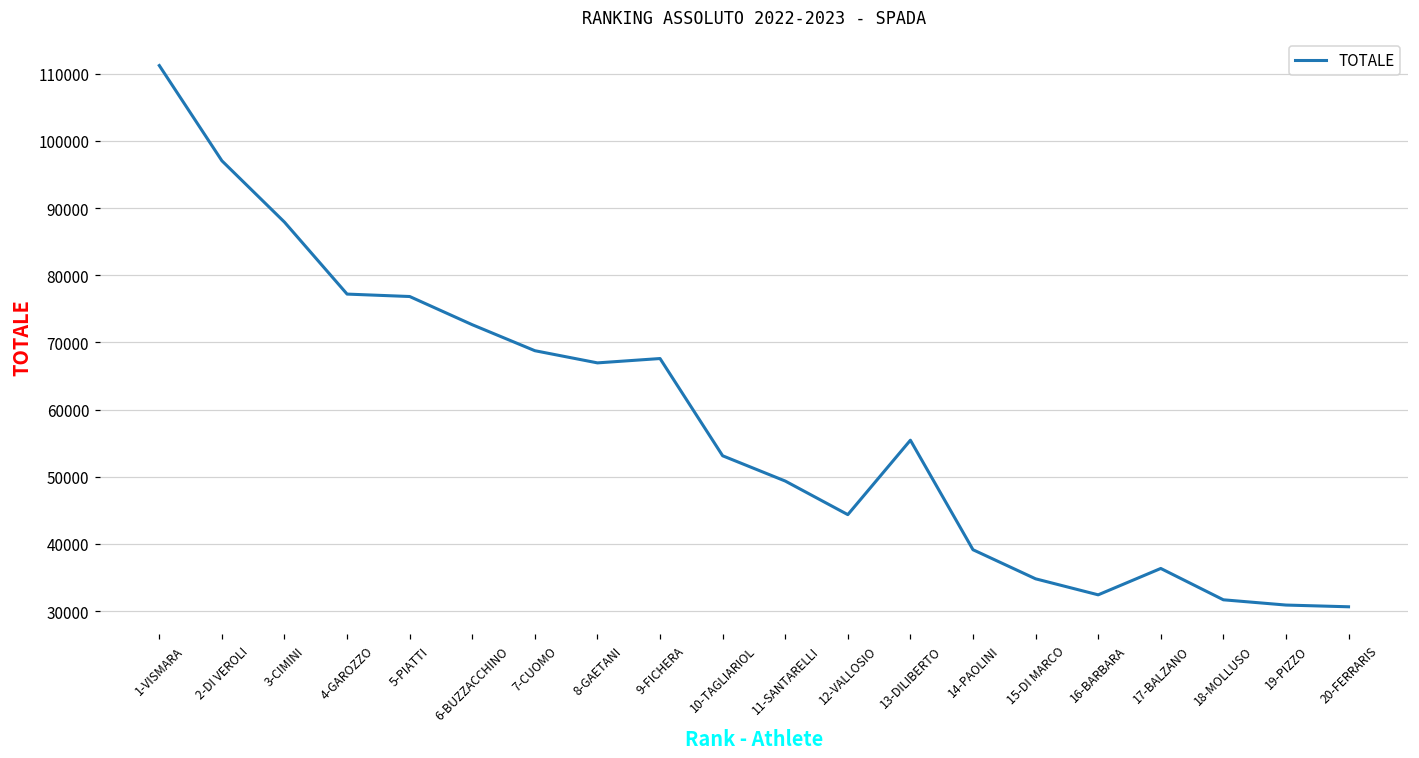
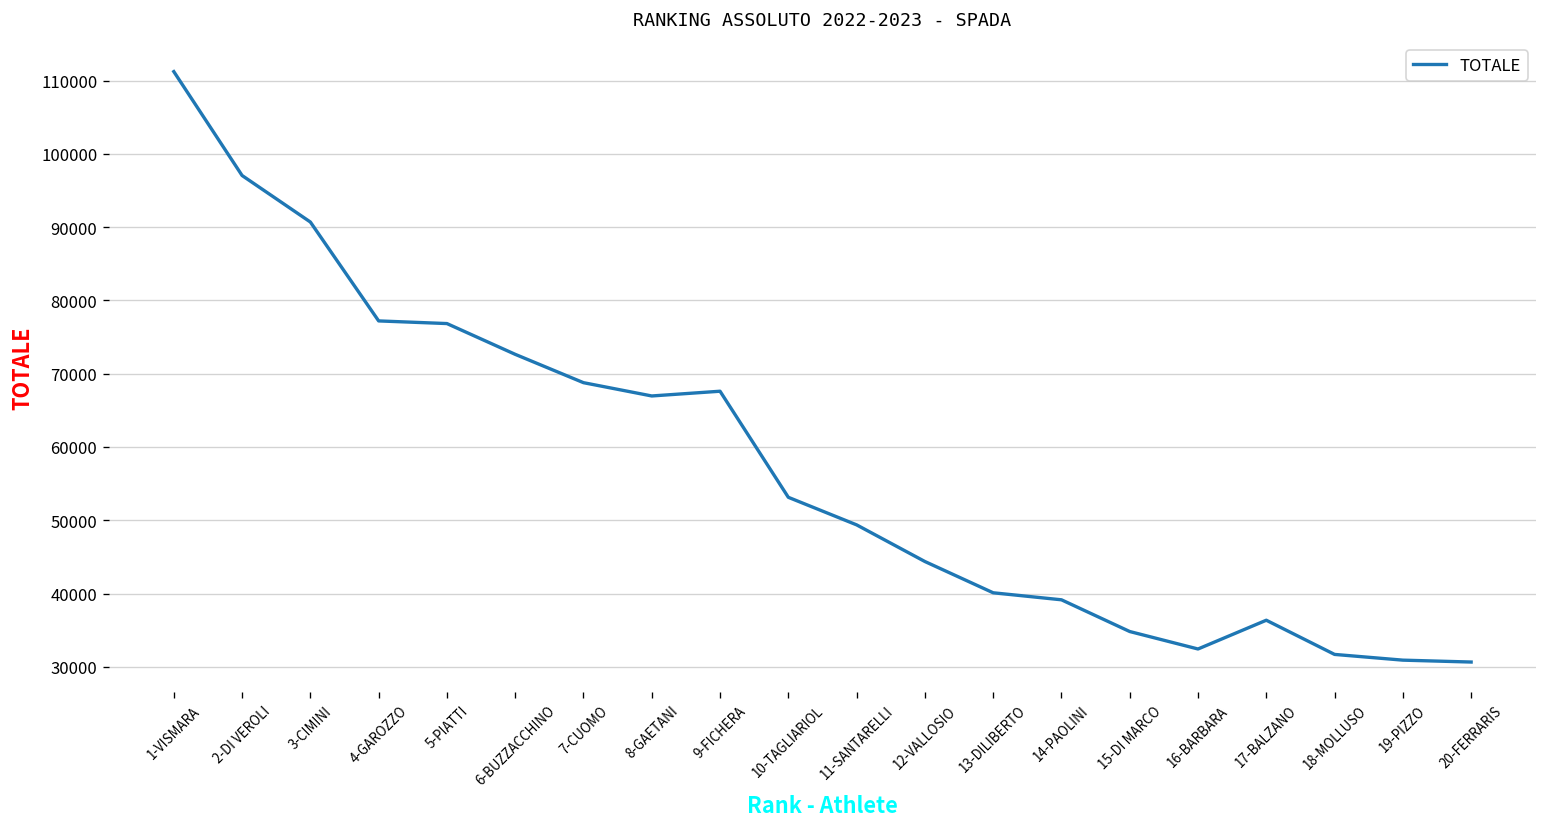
  {
    "1-VISMARA": 111000,
    "2-DI VEROLI": 97000,
-   "3-CIMINI": 88000,
+   "3-CIMINI": 91000,
    "4-GAROZZO": 77000,
    "5-PIATTI": 77000,
    "6-BUZZACCHINO": 73000,
    "7-CUOMO": 69000,
    "8-GAETANI": 67000,
    "9-FICHERA": 68000,
    "10-TAGLIARIOL": 53000,
    "11-SANTARELLI": 49000,
    "12-VALLOSIO": 44000,
-   "13-DILIBERTO": 55000,
+   "13-DILIBERTO": 40000,
    "14-PAOLINI": 39000,
    "15-DI MARCO": 35000,
    "16-BARBARA": 32000,
    "17-BALZANO": 36000,
    "18-MOLLUSO": 32000,
    "19-PIZZO": 31000,
    "20-FERRARIS": 31000
  }
